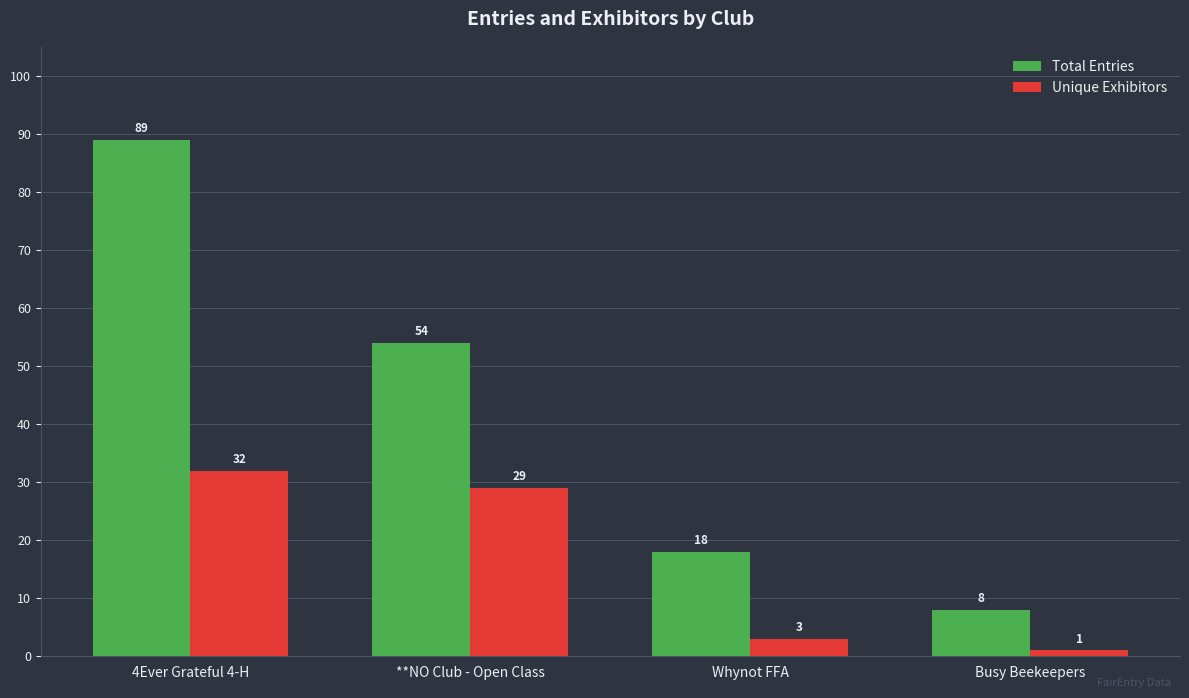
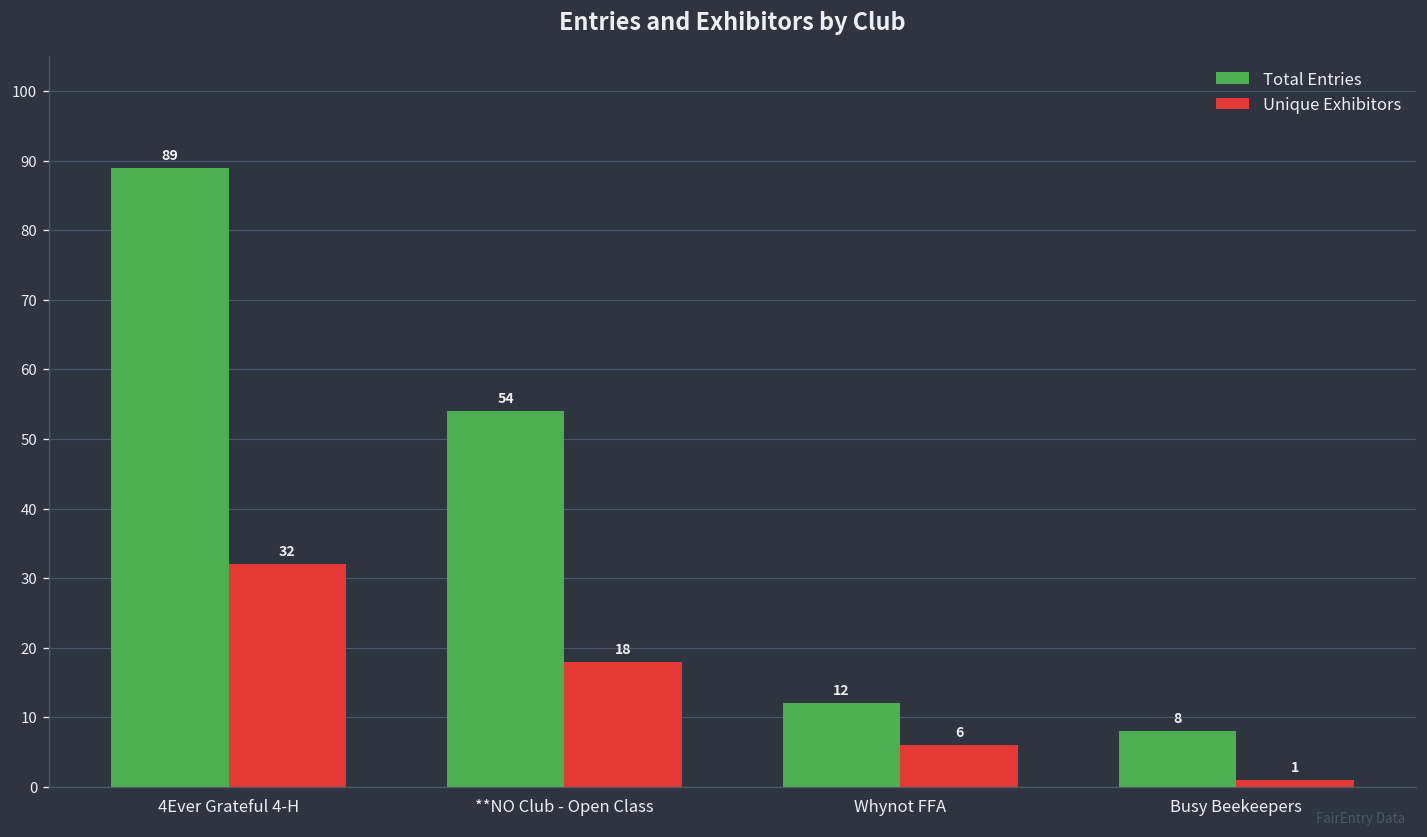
  {
    "Total Entries": {
      "4Ever Grateful 4-H": 89,
      "**NO Club - Open Class": 54,
-     "Whynot FFA": 18,
+     "Whynot FFA": 12,
      "Busy Beekeepers": 8
    },
    "Unique Exhibitors": {
      "4Ever Grateful 4-H": 32,
-     "**NO Club - Open Class": 29,
-     "Whynot FFA": 3,
+     "**NO Club - Open Class": 18,
+     "Whynot FFA": 6,
      "Busy Beekeepers": 1
    }
  }
